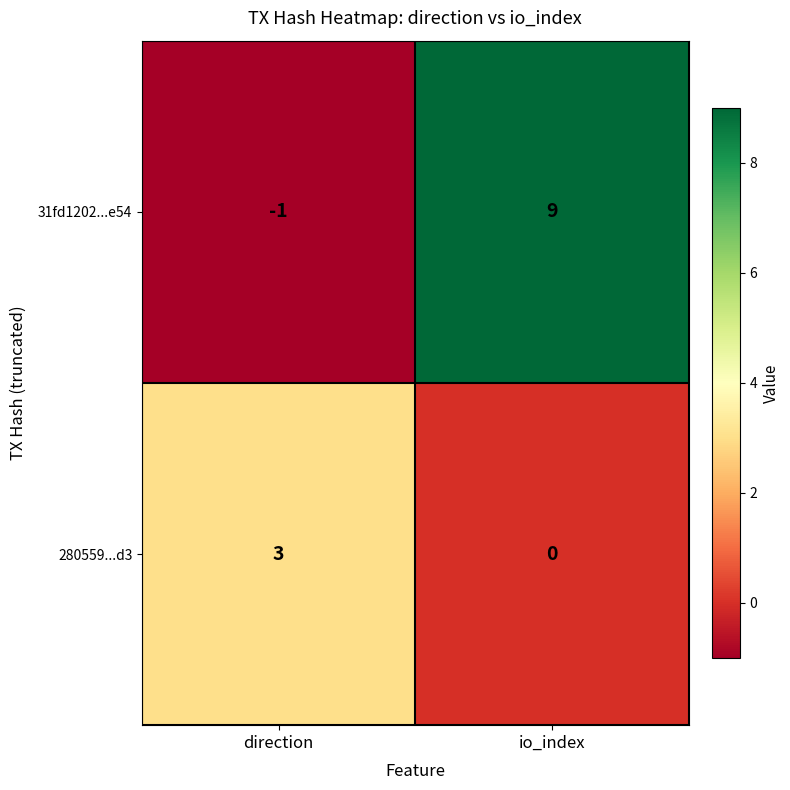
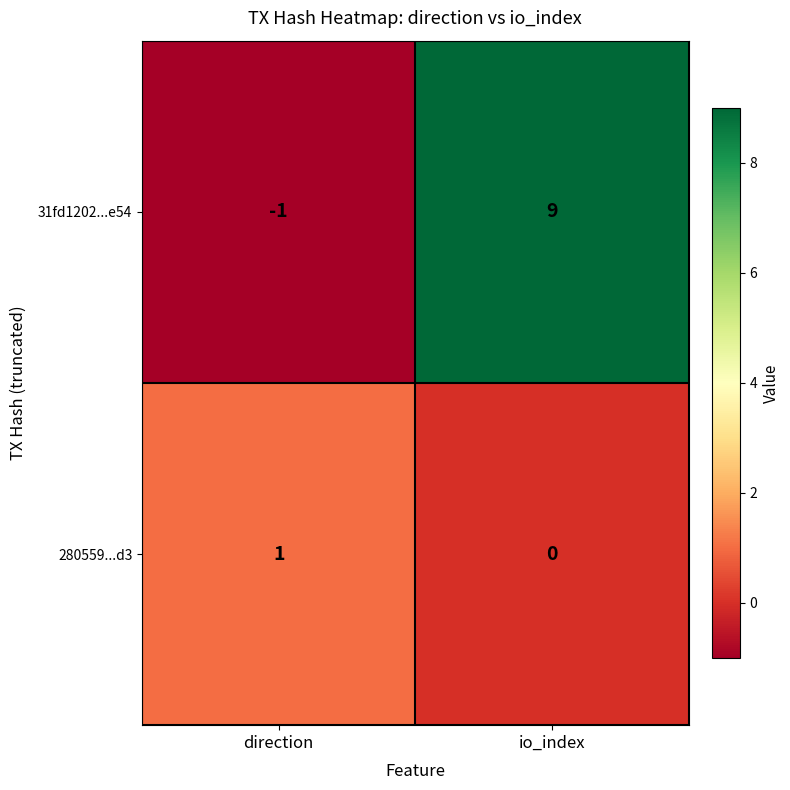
  {
    "31fd1202...e54": {
      "direction": -1,
      "io_index": 9
    },
    "280559...d3": {
-     "direction": 3,
+     "direction": 1,
      "io_index": 0
    }
  }
